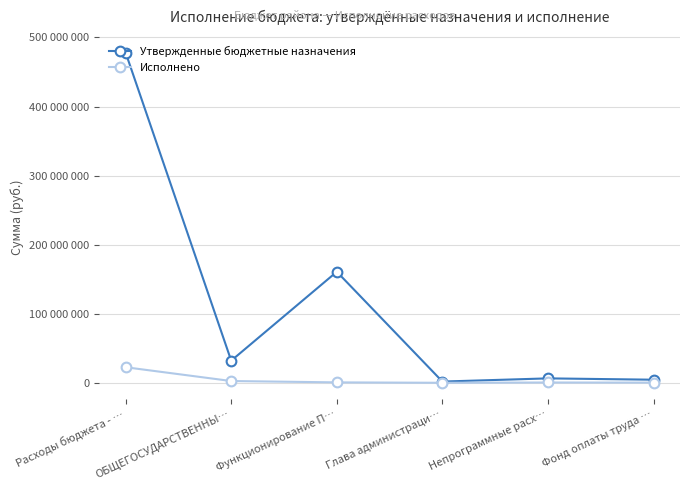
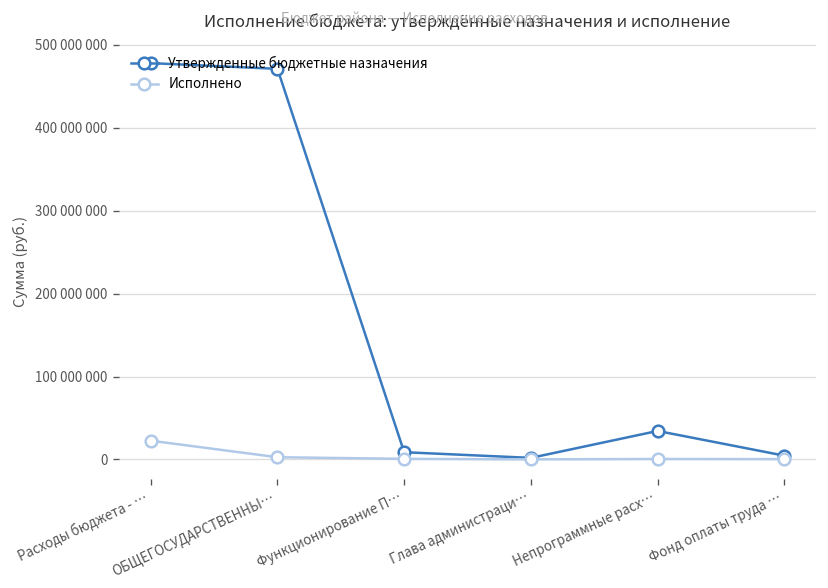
  {
    "Утвержденные бюджетные назначения": {
      "Расходы бюджета - …": 480000000,
-     "ОБЩЕГОСУДАРСТВЕННЫ…": 30000000,
-     "Функционирование П…": 160000000,
-     "Непрограммные расх…": 10000000,
+     "ОБЩЕГОСУДАРСТВЕННЫ…": 470000000,
+     "Функционирование П…": 10000000,
+     "Непрограммные расх…": 30000000,
      "Фонд оплаты труда …": 0
    },
    "Исполнено": {
      "Расходы бюджета - …": 20000000,
      "ОБЩЕГОСУДАРСТВЕННЫ…": 0,
      "Функционирование П…": 0,
      "Непрограммные расх…": 0,
      "Фонд оплаты труда …": 0
    }
  }
